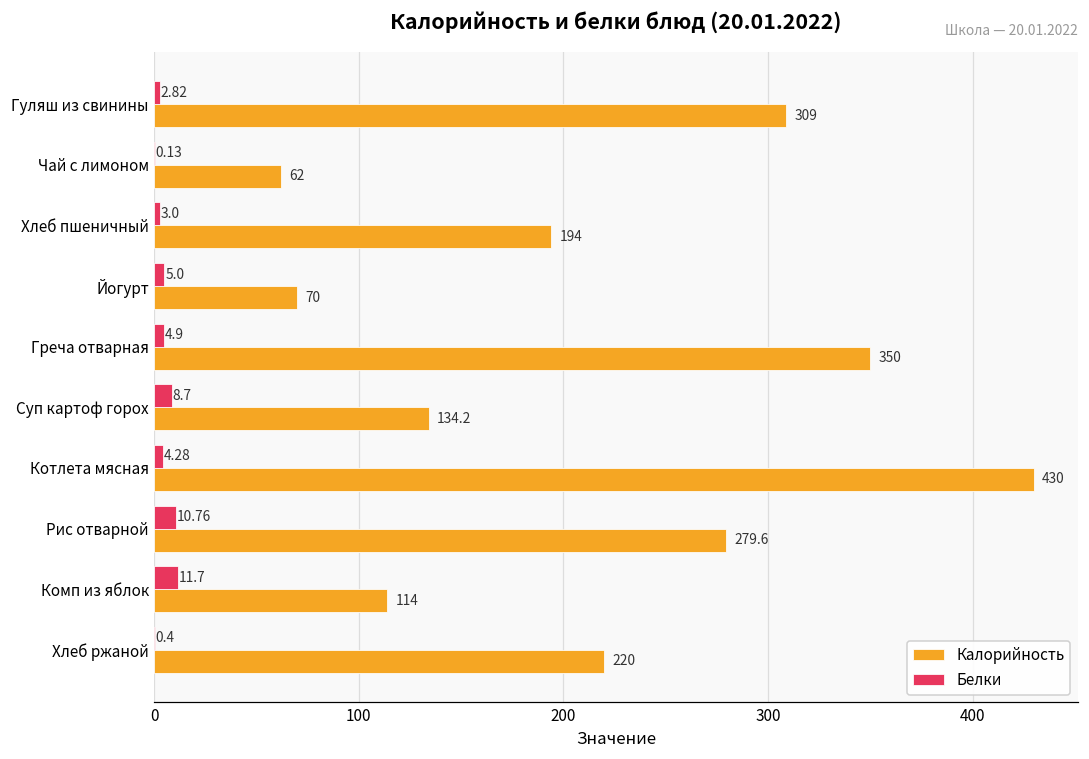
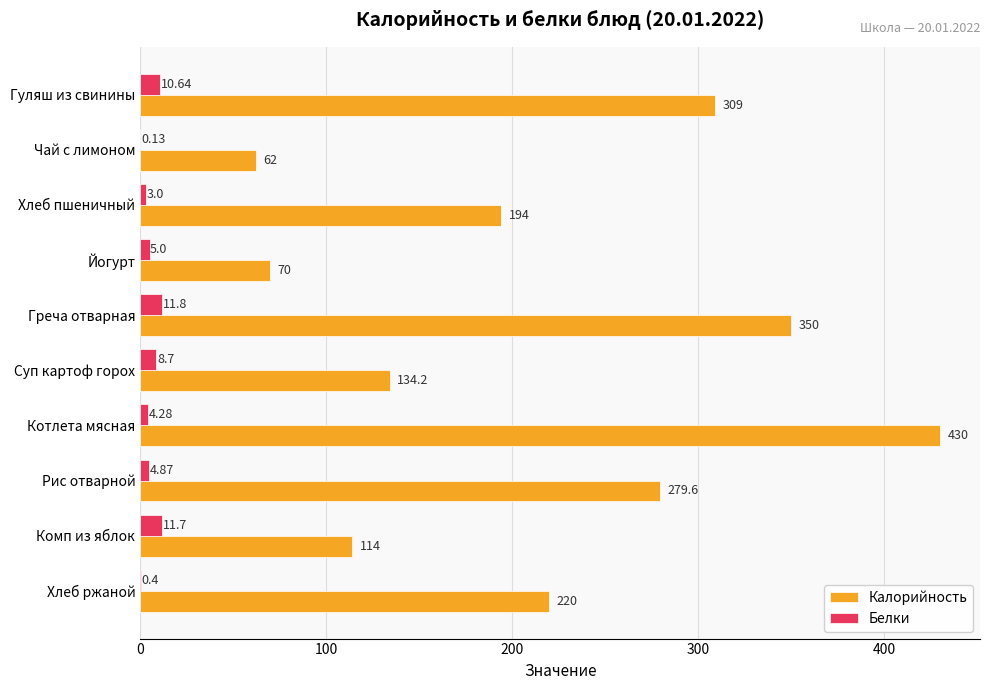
  {
    "Калорийность": {
      "Гуляш из свинины": 309,
      "Чай с лимоном": 62,
      "Хлеб пшеничный": 194,
      "Йогурт": 70,
      "Греча отварная": 350,
      "Суп картоф горох": 134.2,
      "Котлета мясная": 430,
      "Рис отварной": 279.6,
      "Комп из яблок": 114,
      "Хлеб ржаной": 220
    },
    "Белки": {
-     "Гуляш из свинины": 2.82,
+     "Гуляш из свинины": 10.64,
      "Чай с лимоном": 0.13,
      "Хлеб пшеничный": 3.0,
      "Йогурт": 5.0,
-     "Греча отварная": 4.9,
+     "Греча отварная": 11.8,
      "Суп картоф горох": 8.7,
      "Котлета мясная": 4.28,
-     "Рис отварной": 10.76,
+     "Рис отварной": 4.87,
      "Комп из яблок": 11.7,
      "Хлеб ржаной": 0.4
    }
  }
